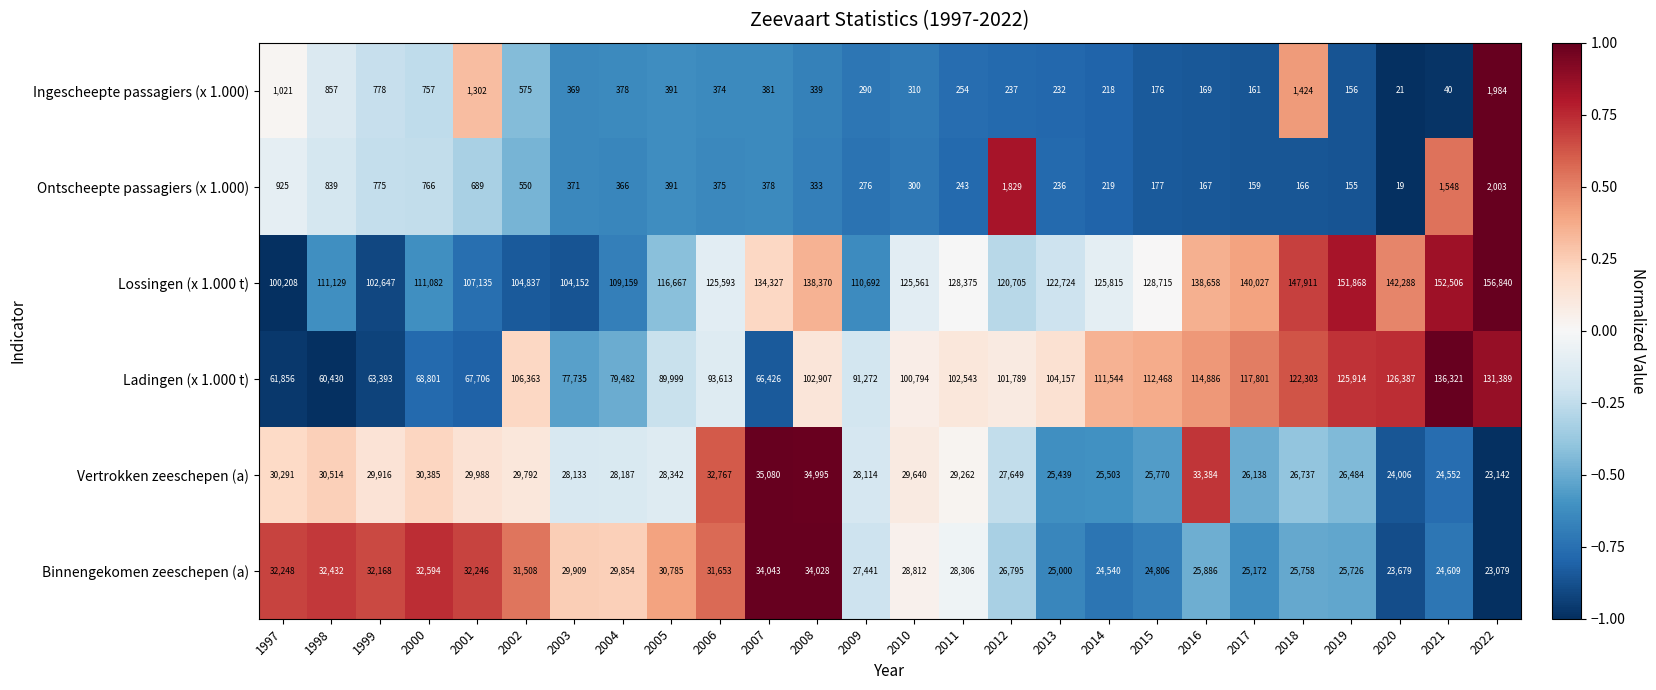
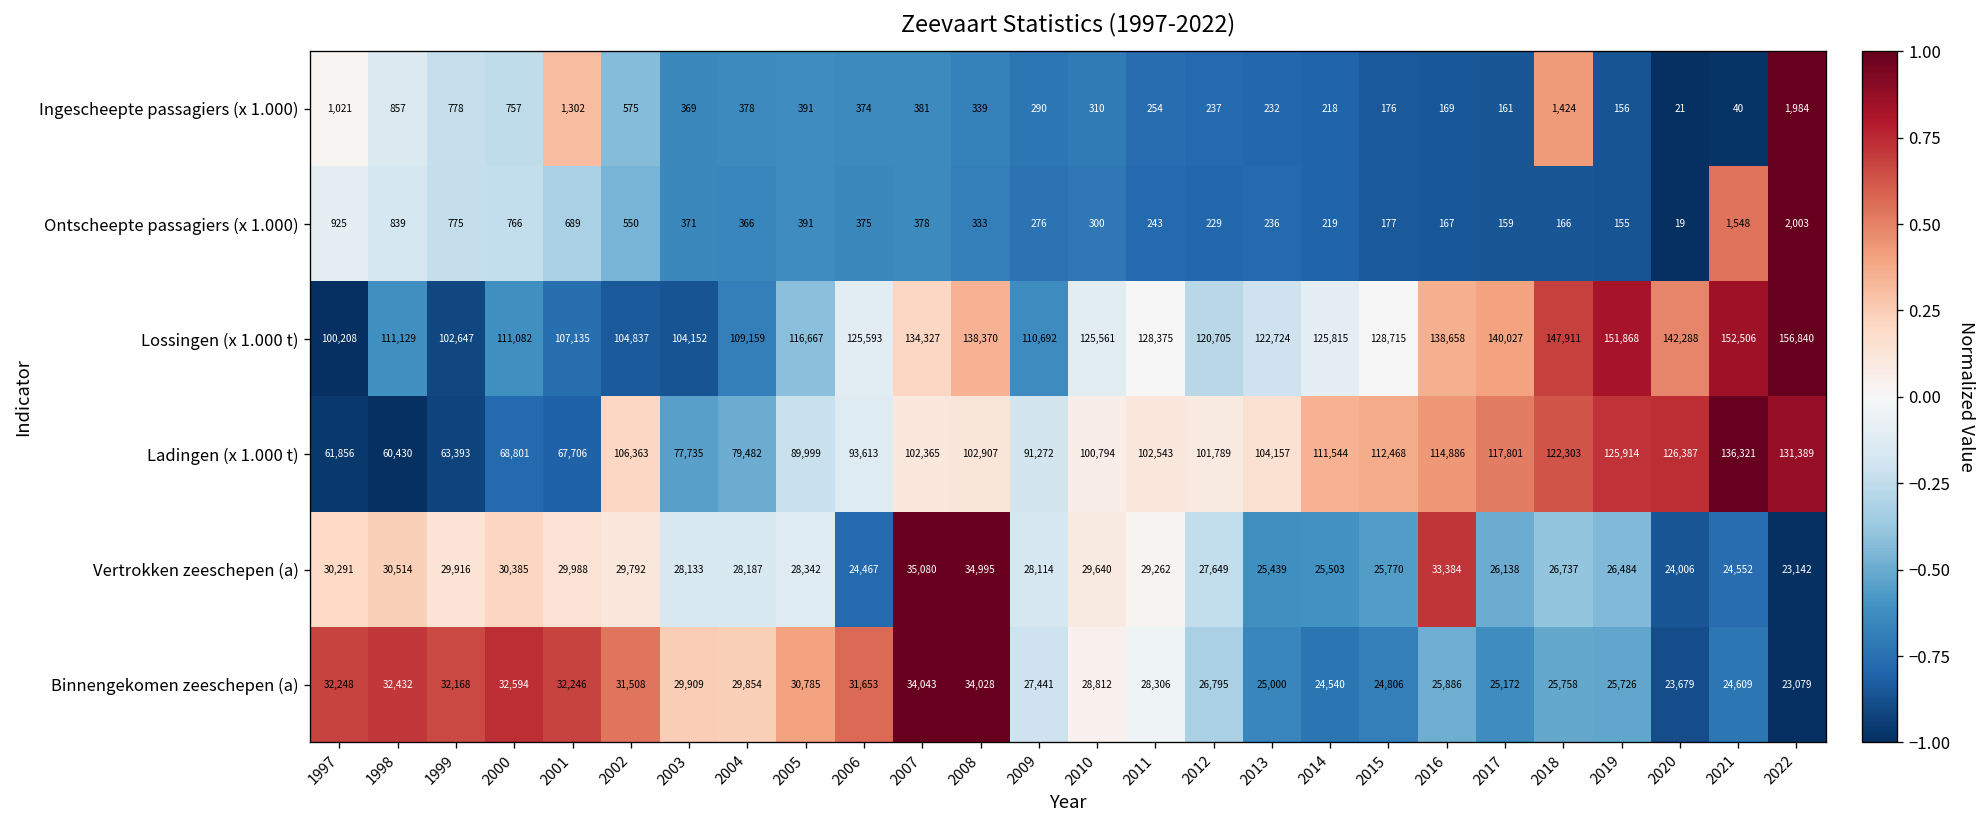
  {
    "Ingescheepte passagiers (x 1.000)": {
      "1997": "1,021",
      "1998": "857",
      "1999": "778",
      "2000": "757",
      "2001": "1,302",
      "2002": "575",
      "2003": "369",
      "2004": "378",
      "2005": "391",
      "2006": "374",
      "2007": "381",
      "2008": "339",
      "2009": "290",
      "2010": "310",
      "2011": "254",
      "2012": "237",
      "2013": "232",
      "2014": "218",
      "2015": "176",
      "2016": "169",
      "2017": "161",
      "2018": "1,424",
      "2019": "156",
      "2020": "21",
      "2021": "40",
      "2022": "1,984"
    },
    "Ontscheepte passagiers (x 1.000)": {
      "1997": "925",
      "1998": "839",
      "1999": "775",
      "2000": "766",
      "2001": "689",
      "2002": "550",
      "2003": "371",
      "2004": "366",
      "2005": "391",
      "2006": "375",
      "2007": "378",
      "2008": "333",
      "2009": "276",
      "2010": "300",
      "2011": "243",
-     "2012": "1,829",
+     "2012": "229",
      "2013": "236",
      "2014": "219",
      "2015": "177",
      "2016": "167",
      "2017": "159",
      "2018": "166",
      "2019": "155",
      "2020": "19",
      "2021": "1,548",
      "2022": "2,003"
    },
    "Lossingen (x 1.000 t)": {
      "1997": "100,208",
      "1998": "111,129",
      "1999": "102,647",
      "2000": "111,082",
      "2001": "107,135",
      "2002": "104,837",
      "2003": "104,152",
      "2004": "109,159",
      "2005": "116,667",
      "2006": "125,593",
      "2007": "134,327",
      "2008": "138,370",
      "2009": "110,692",
      "2010": "125,561",
      "2011": "128,375",
      "2012": "120,705",
      "2013": "122,724",
      "2014": "125,815",
      "2015": "128,715",
      "2016": "138,658",
      "2017": "140,027",
      "2018": "147,911",
      "2019": "151,868",
      "2020": "142,288",
      "2021": "152,506",
      "2022": "156,840"
    },
    "Ladingen (x 1.000 t)": {
      "1997": "61,856",
      "1998": "60,430",
      "1999": "63,393",
      "2000": "68,801",
      "2001": "67,706",
      "2002": "106,363",
      "2003": "77,735",
      "2004": "79,482",
      "2005": "89,999",
      "2006": "93,613",
-     "2007": "66,426",
+     "2007": "102,365",
      "2008": "102,907",
      "2009": "91,272",
      "2010": "100,794",
      "2011": "102,543",
      "2012": "101,789",
      "2013": "104,157",
      "2014": "111,544",
      "2015": "112,468",
      "2016": "114,886",
      "2017": "117,801",
      "2018": "122,303",
      "2019": "125,914",
      "2020": "126,387",
      "2021": "136,321",
      "2022": "131,389"
    },
    "Vertrokken zeeschepen (a)": {
      "1997": "30,291",
      "1998": "30,514",
      "1999": "29,916",
      "2000": "30,385",
      "2001": "29,988",
      "2002": "29,792",
      "2003": "28,133",
      "2004": "28,187",
      "2005": "28,342",
-     "2006": "32,767",
+     "2006": "24,467",
      "2007": "35,080",
      "2008": "34,995",
      "2009": "28,114",
      "2010": "29,640",
      "2011": "29,262",
      "2012": "27,649",
      "2013": "25,439",
      "2014": "25,503",
      "2015": "25,770",
      "2016": "33,384",
      "2017": "26,138",
      "2018": "26,737",
      "2019": "26,484",
      "2020": "24,006",
      "2021": "24,552",
      "2022": "23,142"
    },
    "Binnengekomen zeeschepen (a)": {
      "1997": "32,248",
      "1998": "32,432",
      "1999": "32,168",
      "2000": "32,594",
      "2001": "32,246",
      "2002": "31,508",
      "2003": "29,909",
      "2004": "29,854",
      "2005": "30,785",
      "2006": "31,653",
      "2007": "34,043",
      "2008": "34,028",
      "2009": "27,441",
      "2010": "28,812",
      "2011": "28,306",
      "2012": "26,795",
      "2013": "25,000",
      "2014": "24,540",
      "2015": "24,806",
      "2016": "25,886",
      "2017": "25,172",
      "2018": "25,758",
      "2019": "25,726",
      "2020": "23,679",
      "2021": "24,609",
      "2022": "23,079"
    }
  }
